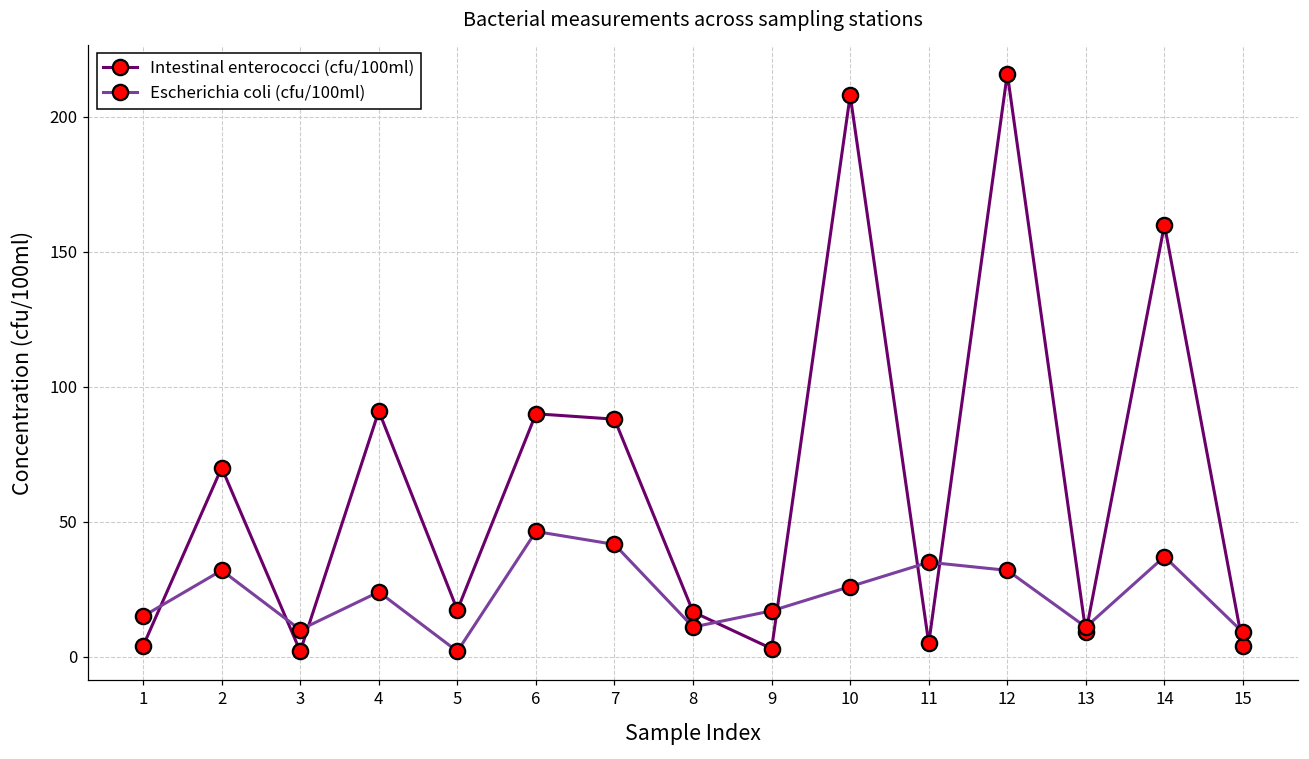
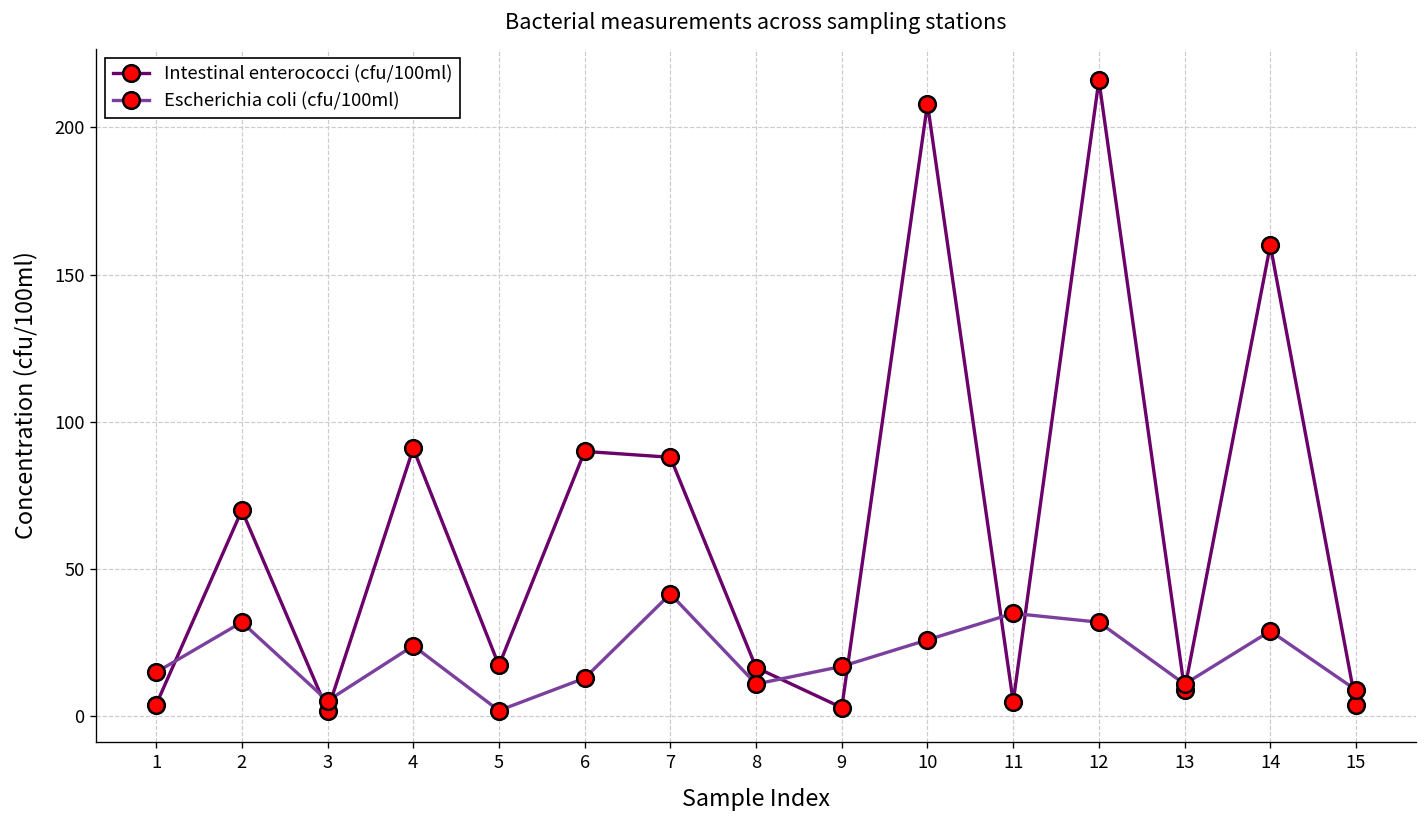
  {
    "Intestinal enterococci (cfu/100ml)": {
      "1": 4,
      "2": 70,
      "3": 2,
      "4": 91,
      "5": 17,
      "6": 90,
      "7": 88,
      "8": 17,
      "9": 3,
      "10": 208,
      "11": 5,
      "12": 216,
      "13": 9,
      "14": 160,
      "15": 4
    },
    "Escherichia coli (cfu/100ml)": {
      "1": 15,
      "2": 32,
-     "3": 10,
+     "3": 5,
      "4": 24,
      "5": 2,
-     "6": 46,
+     "6": 13,
      "7": 42,
      "8": 11,
      "9": 17,
      "10": 26,
      "11": 35,
      "12": 32,
      "13": 11,
-     "14": 37,
+     "14": 29,
      "15": 9
    }
  }
